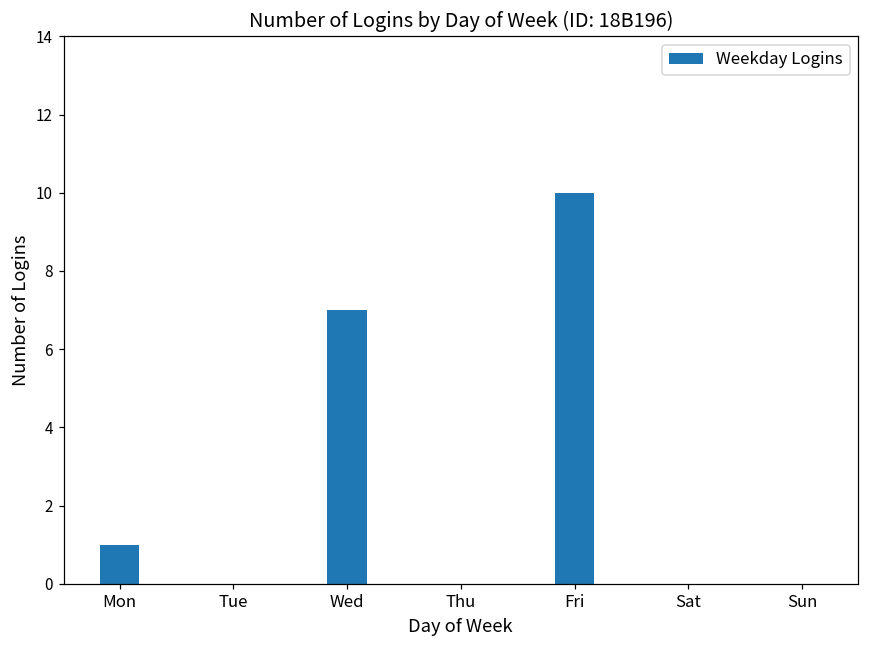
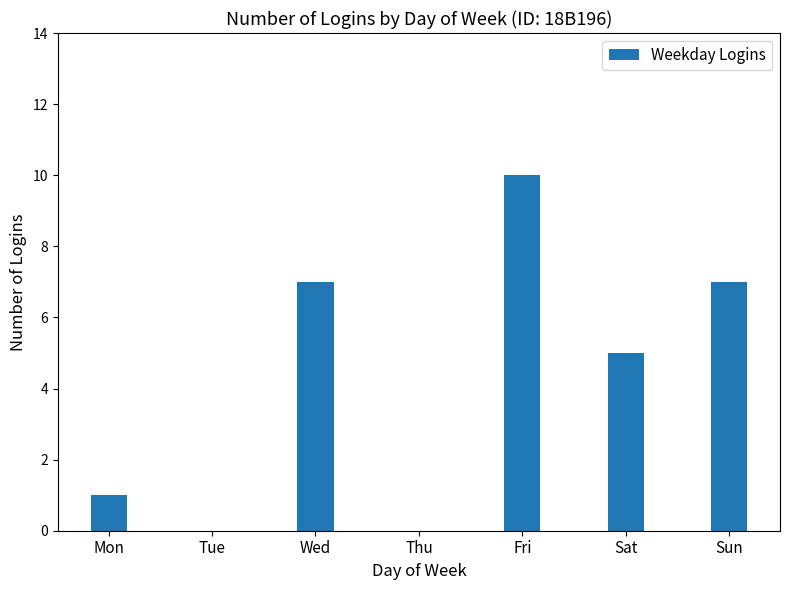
  {
    "Mon": 1,
    "Tue": 0,
    "Wed": 7,
    "Thu": 0,
    "Fri": 10,
-   "Sat": 0,
-   "Sun": 0
+   "Sat": 5,
+   "Sun": 7
  }
